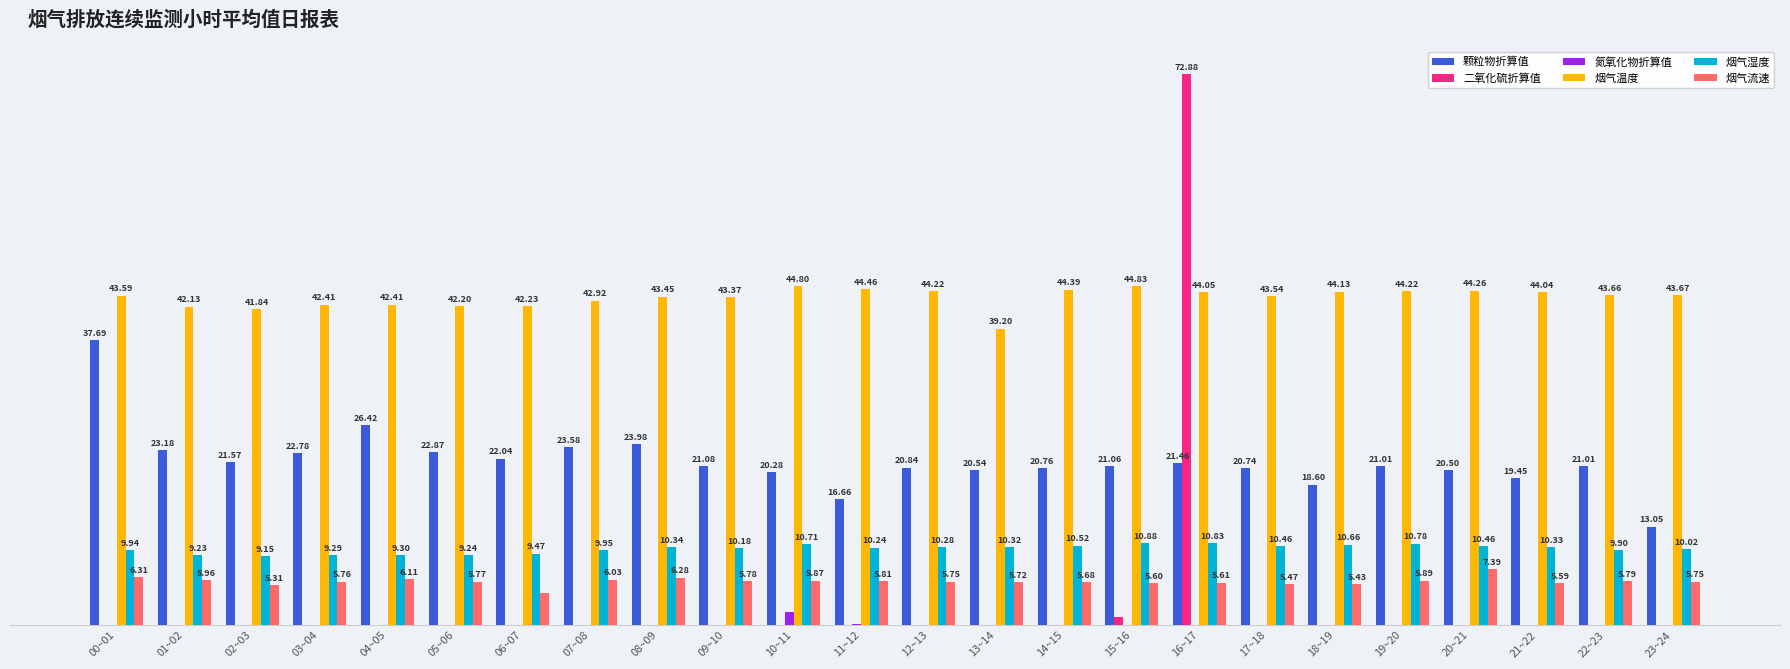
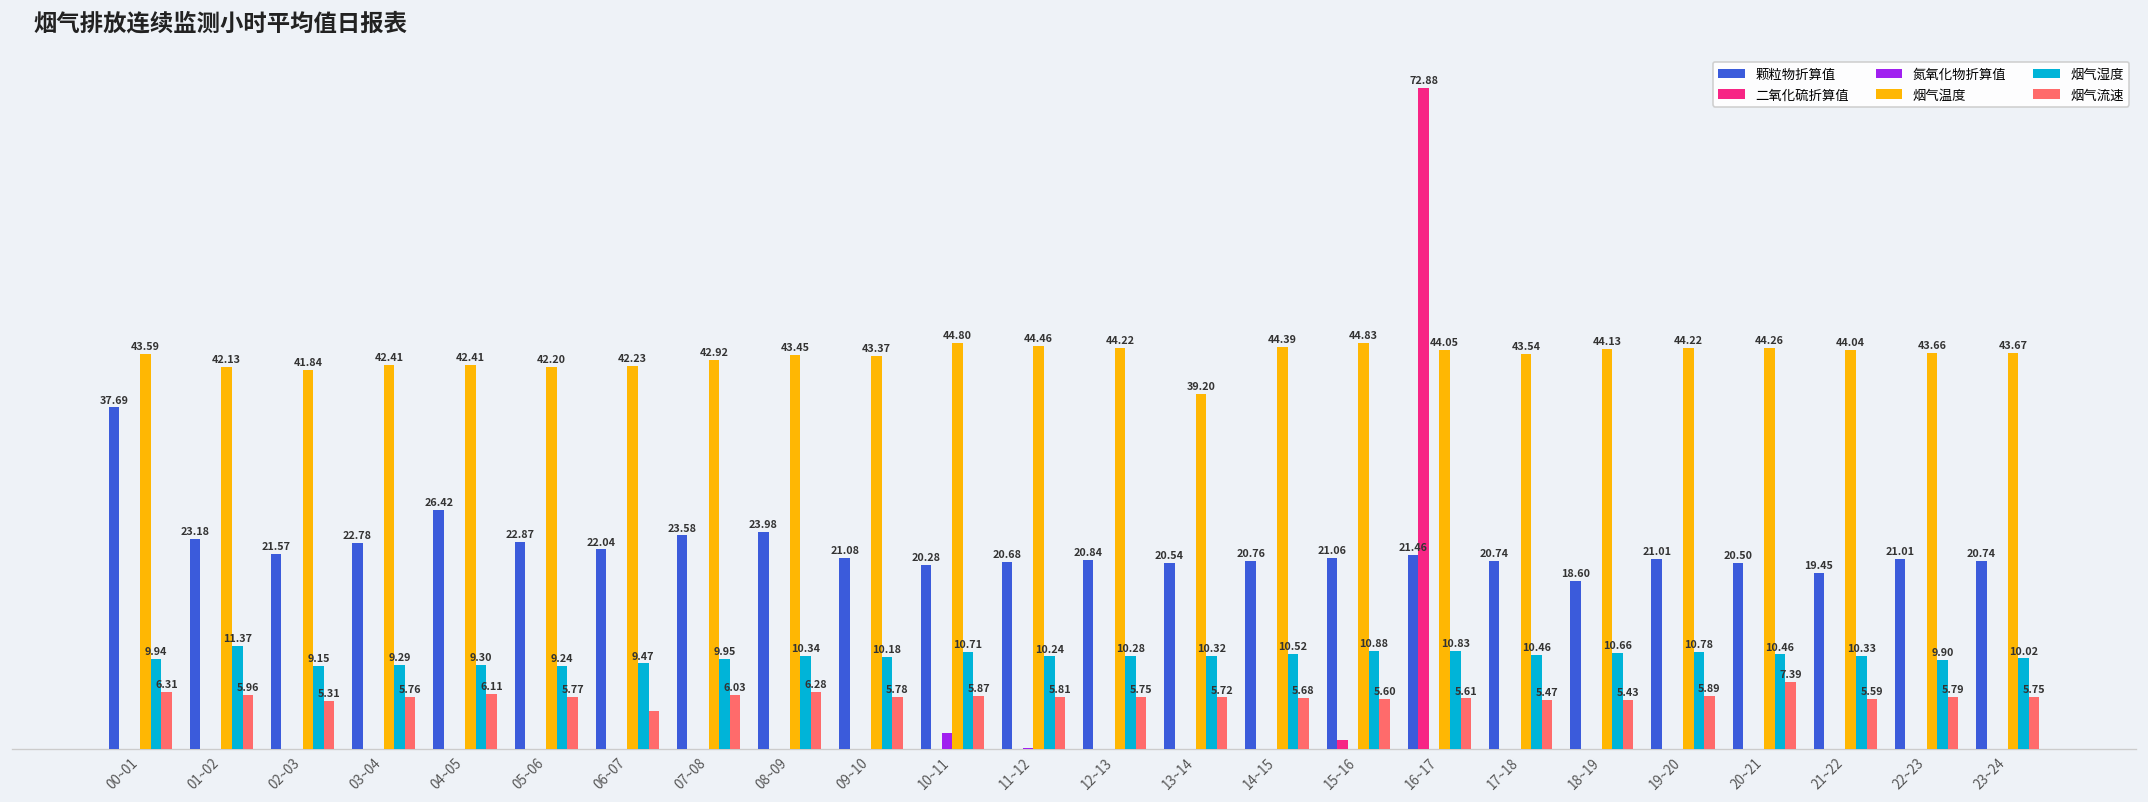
  {
    "颗粒物折算值": {
      "00~01": 37.69,
      "01~02": 23.18,
      "02~03": 21.57,
      "03~04": 22.78,
      "04~05": 26.42,
      "05~06": 22.87,
      "06~07": 22.04,
      "07~08": 23.58,
      "08~09": 23.98,
      "09~10": 21.08,
      "10~11": 20.28,
-     "11~12": 16.66,
+     "11~12": 20.68,
      "12~13": 20.84,
      "13~14": 20.54,
      "14~15": 20.76,
      "15~16": 21.06,
      "16~17": 21.46,
      "17~18": 20.74,
      "18~19": 18.60,
      "19~20": 21.01,
      "20~21": 20.50,
      "21~22": 19.45,
      "22~23": 21.01,
-     "23~24": 13.05
+     "23~24": 20.74
    },
    "二氧化硫折算值": {
      "16~17": 72.88
    },
    "烟气温度": {
      "00~01": 43.59,
      "01~02": 42.13,
      "02~03": 41.84,
      "03~04": 42.41,
      "04~05": 42.41,
      "05~06": 42.20,
      "06~07": 42.23,
      "07~08": 42.92,
      "08~09": 43.45,
      "09~10": 43.37,
      "10~11": 44.80,
      "11~12": 44.46,
      "12~13": 44.22,
      "13~14": 39.20,
      "14~15": 44.39,
      "15~16": 44.83,
      "16~17": 44.05,
      "17~18": 43.54,
      "18~19": 44.13,
      "19~20": 44.22,
      "20~21": 44.26,
      "21~22": 44.04,
      "22~23": 43.66,
      "23~24": 43.67
    },
    "烟气湿度": {
      "00~01": 9.94,
-     "01~02": 9.23,
+     "01~02": 11.37,
      "02~03": 9.15,
      "03~04": 9.29,
      "04~05": 9.30,
      "05~06": 9.24,
      "06~07": 9.47,
      "07~08": 9.95,
      "08~09": 10.34,
      "09~10": 10.18,
      "10~11": 10.71,
      "11~12": 10.24,
      "12~13": 10.28,
      "13~14": 10.32,
      "14~15": 10.52,
      "15~16": 10.88,
      "16~17": 10.83,
      "17~18": 10.46,
      "18~19": 10.66,
      "19~20": 10.78,
      "20~21": 10.46,
      "21~22": 10.33,
      "22~23": 9.90,
      "23~24": 10.02
    },
    "烟气流速": {
      "00~01": 6.31,
      "01~02": 5.96,
      "02~03": 5.31,
      "03~04": 5.76,
      "04~05": 6.11,
      "05~06": 5.77,
      "07~08": 6.03,
      "08~09": 6.28,
      "09~10": 5.78,
      "10~11": 5.87,
      "11~12": 5.81,
      "12~13": 5.75,
      "13~14": 5.72,
      "14~15": 5.68,
      "15~16": 5.60,
      "16~17": 5.61,
      "17~18": 5.47,
      "18~19": 5.43,
      "19~20": 5.89,
      "20~21": 7.39,
      "21~22": 5.59,
      "22~23": 5.79,
      "23~24": 5.75
    }
  }
